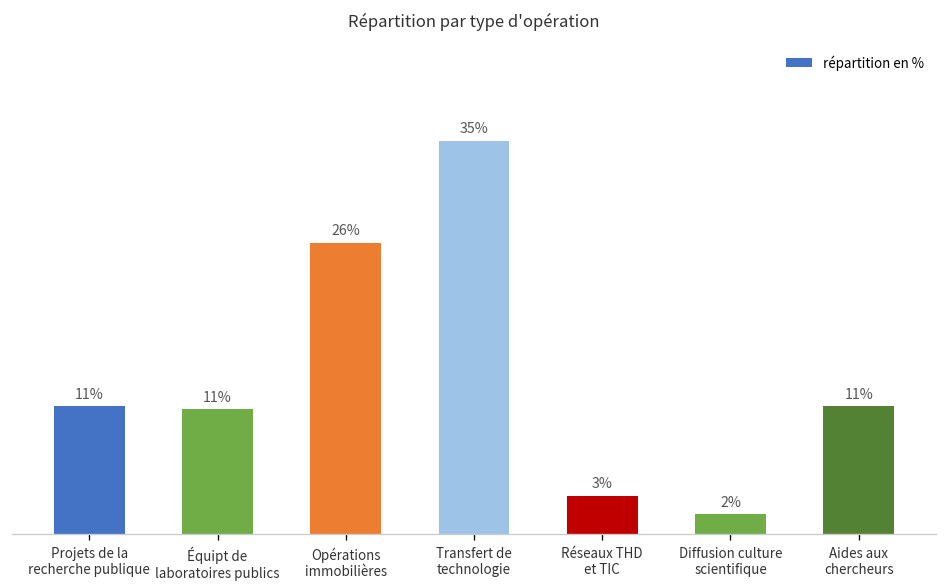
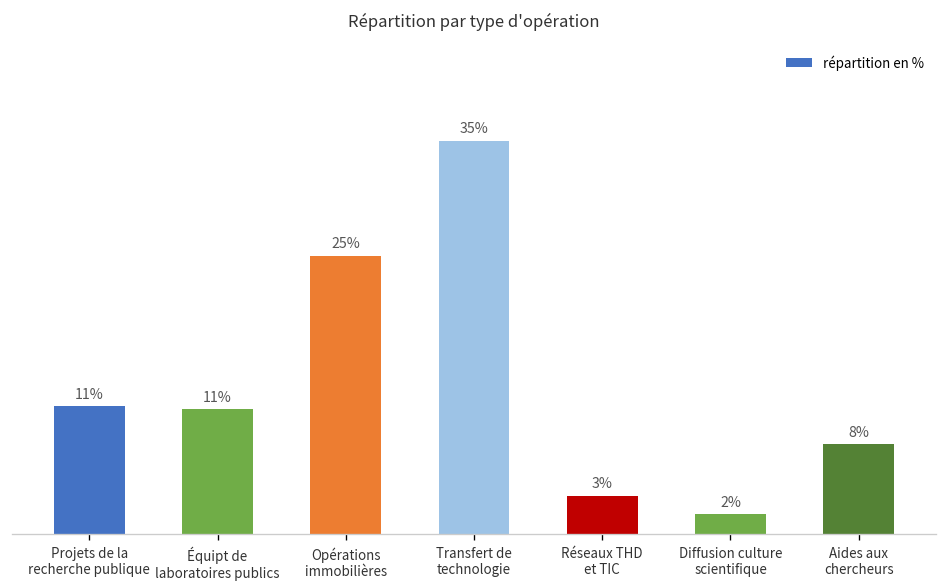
  {
    "Projets de la recherche publique": "11%",
    "Équipt de laboratoires publics": "11%",
-   "Opérations immobilières": "26%",
+   "Opérations immobilières": "25%",
    "Transfert de technologie": "35%",
    "Réseaux THD et TIC": "3%",
    "Diffusion culture scientifique": "2%",
-   "Aides aux chercheurs": "11%"
+   "Aides aux chercheurs": "8%"
  }
